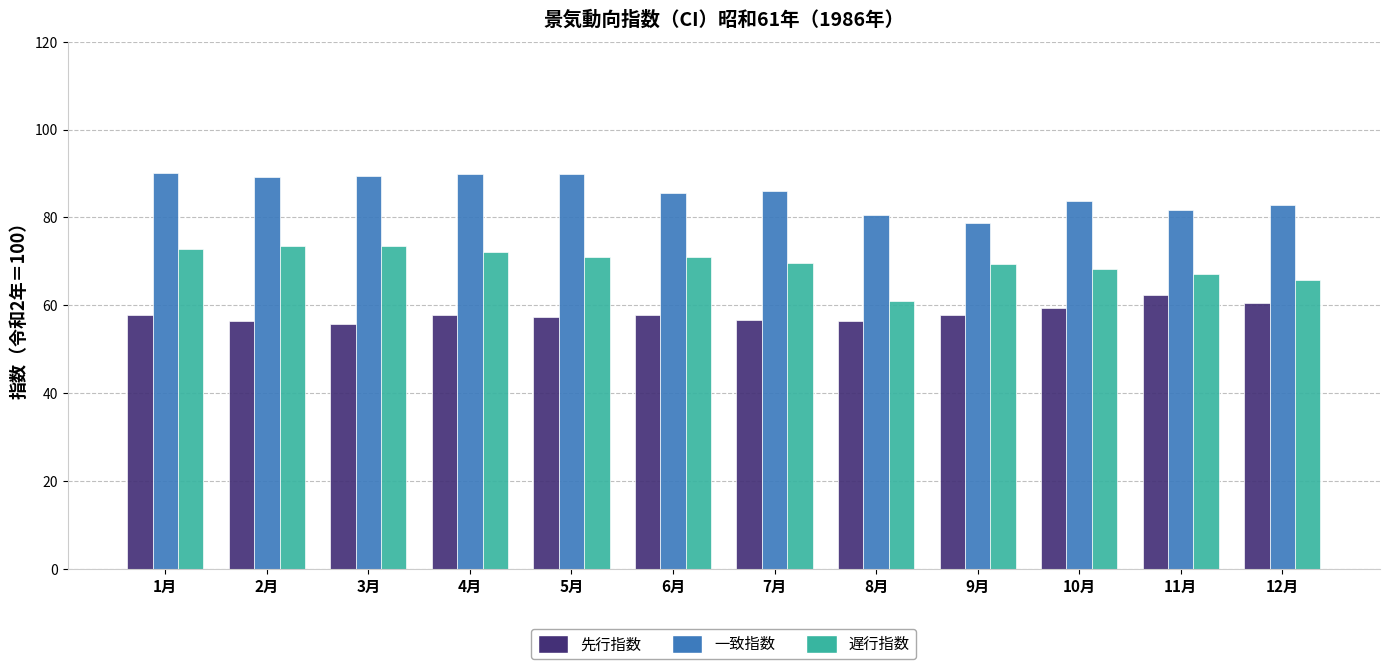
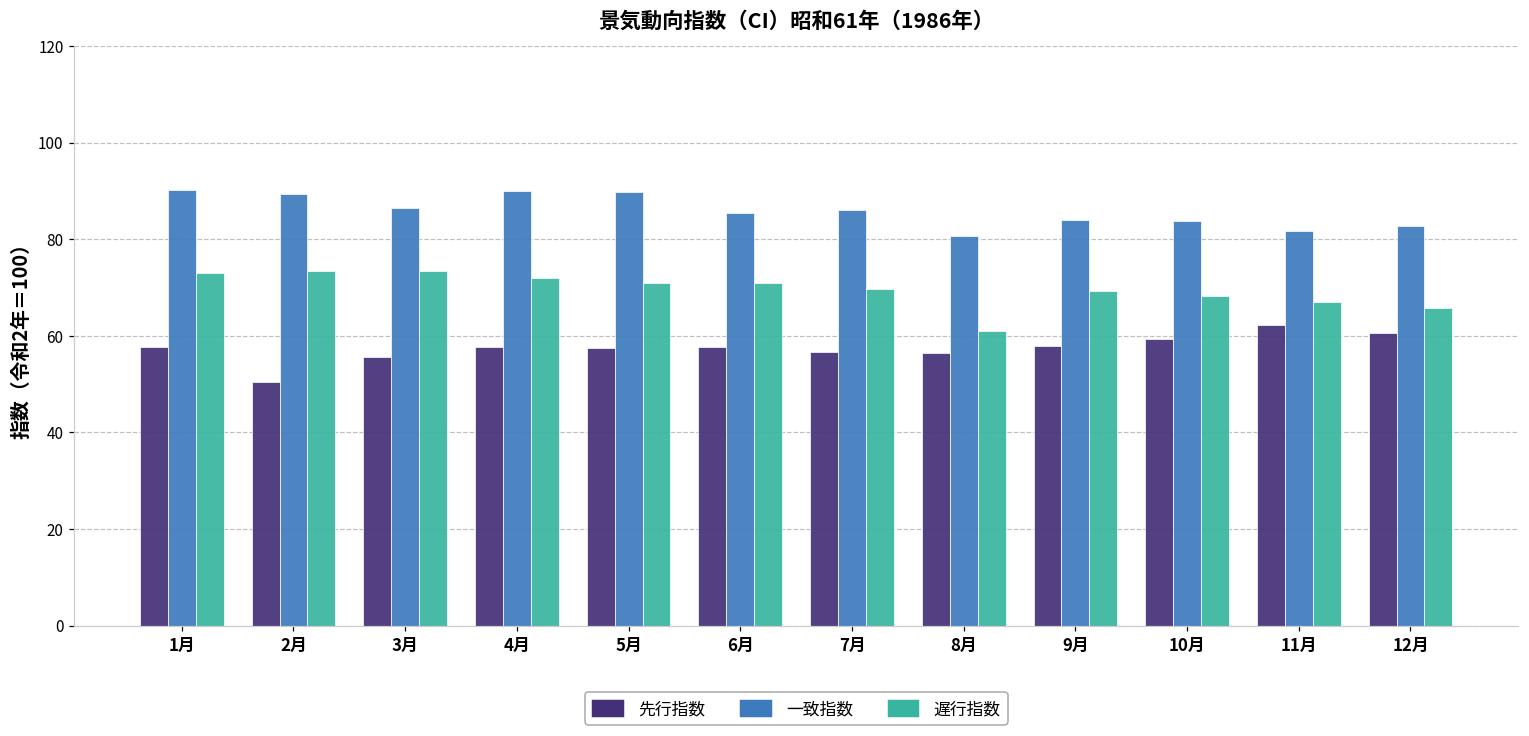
  {
    "先行指数": {
      "1月": 58,
-     "2月": 56,
+     "2月": 50,
      "3月": 56,
      "4月": 58,
      "5月": 57,
      "6月": 58,
      "7月": 57,
      "8月": 56,
      "9月": 58,
      "10月": 59,
      "11月": 62,
      "12月": 61
    },
    "一致指数": {
      "1月": 90,
      "2月": 89,
-     "3月": 89,
+     "3月": 87,
      "4月": 90,
      "5月": 90,
      "6月": 86,
      "7月": 86,
      "8月": 81,
-     "9月": 79,
+     "9月": 84,
      "10月": 84,
      "11月": 82,
      "12月": 83
    },
    "遅行指数": {
      "1月": 73,
      "2月": 74,
      "3月": 74,
      "4月": 72,
      "5月": 71,
      "6月": 71,
      "7月": 70,
      "8月": 61,
      "9月": 69,
      "10月": 68,
      "11月": 67,
      "12月": 66
    }
  }
